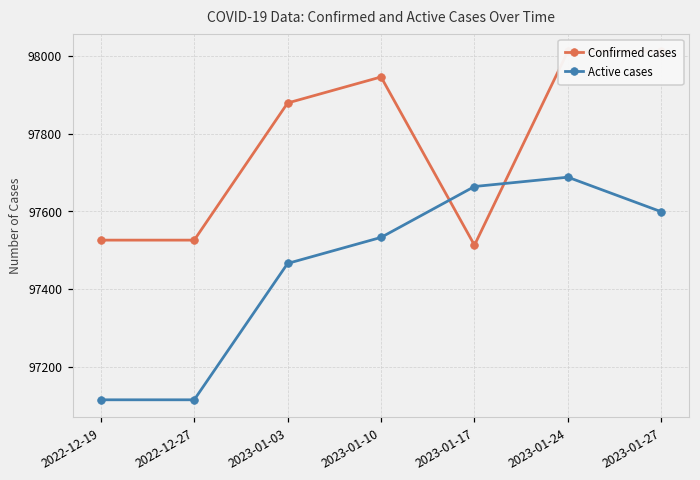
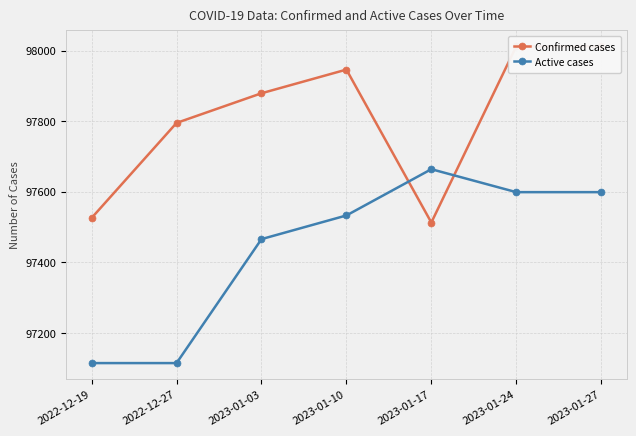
  {
    "Confirmed cases": {
      "2022-12-19": 97530,
-     "2022-12-27": 97530,
+     "2022-12-27": 97800,
      "2023-01-03": 97880,
      "2023-01-10": 97950,
      "2023-01-17": 97510
    },
    "Active cases": {
      "2022-12-19": 97120,
      "2022-12-27": 97120,
      "2023-01-03": 97470,
      "2023-01-10": 97530,
      "2023-01-17": 97660,
-     "2023-01-24": 97690,
+     "2023-01-24": 97600,
      "2023-01-27": 97600
    }
  }
